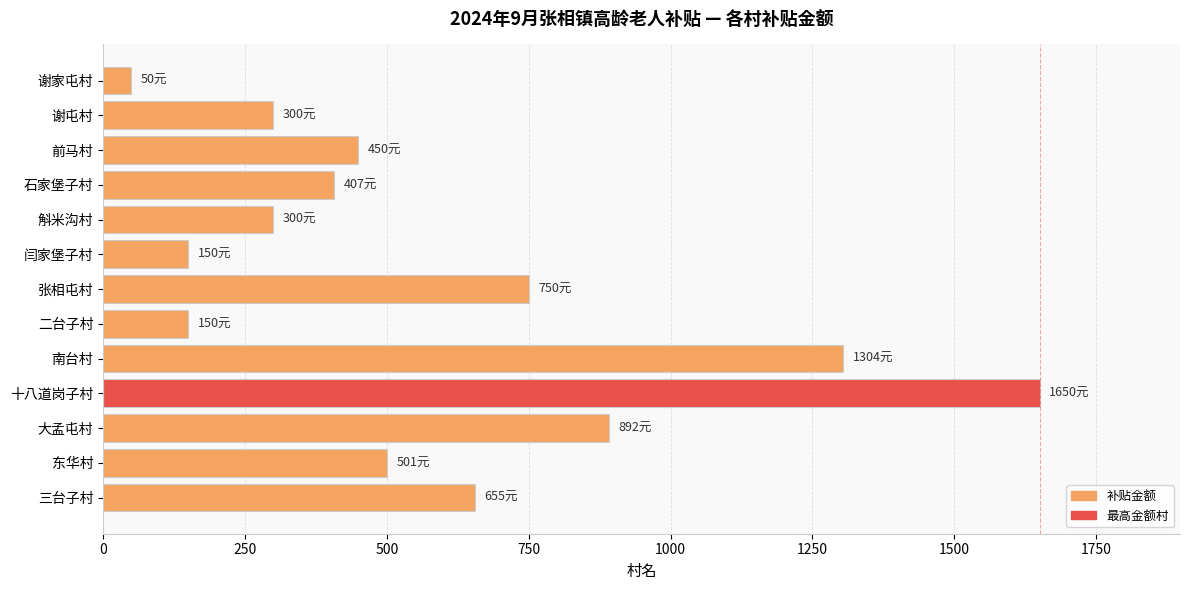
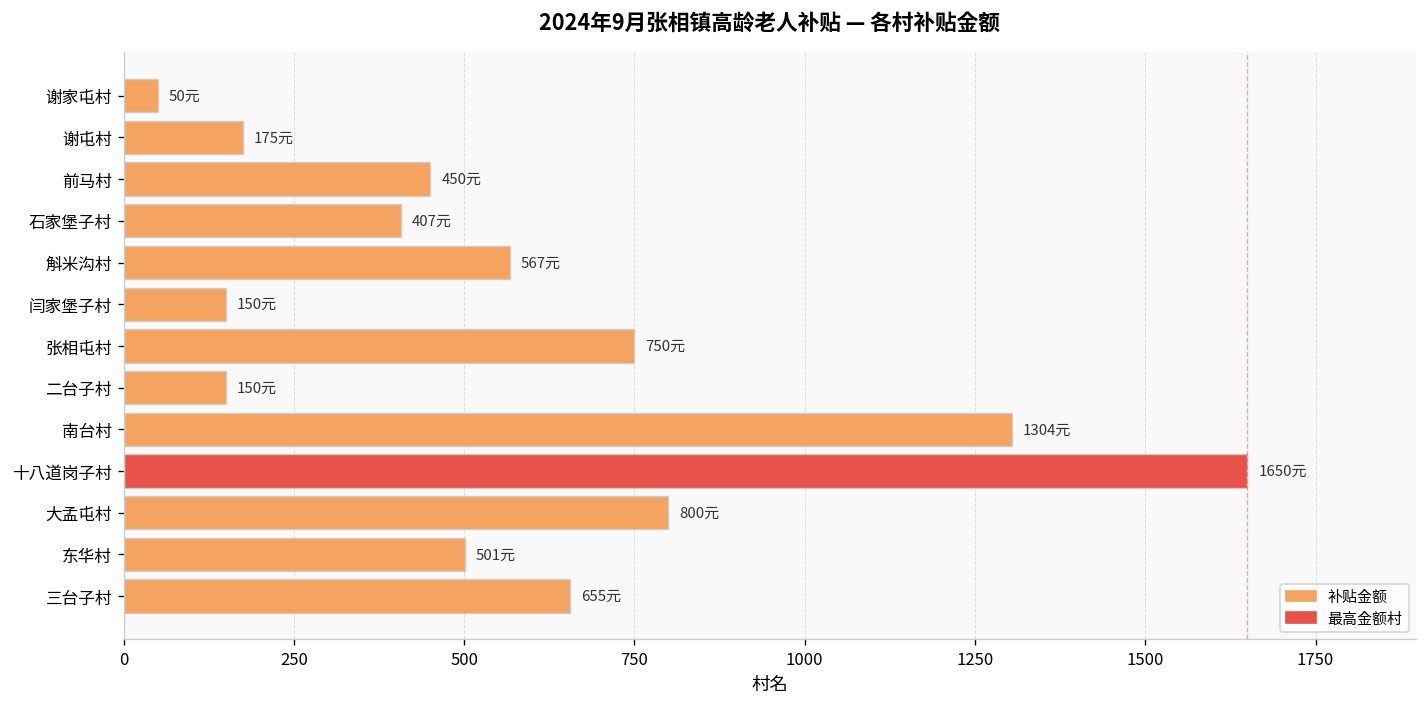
  {
    "谢家屯村": "50元",
-   "谢屯村": "300元",
+   "谢屯村": "175元",
    "前马村": "450元",
    "石家堡子村": "407元",
-   "斛米沟村": "300元",
+   "斛米沟村": "567元",
    "闫家堡子村": "150元",
    "张相屯村": "750元",
    "二台子村": "150元",
    "南台村": "1304元",
    "十八道岗子村": "1650元",
-   "大孟屯村": "892元",
+   "大孟屯村": "800元",
    "东华村": "501元",
    "三台子村": "655元"
  }
